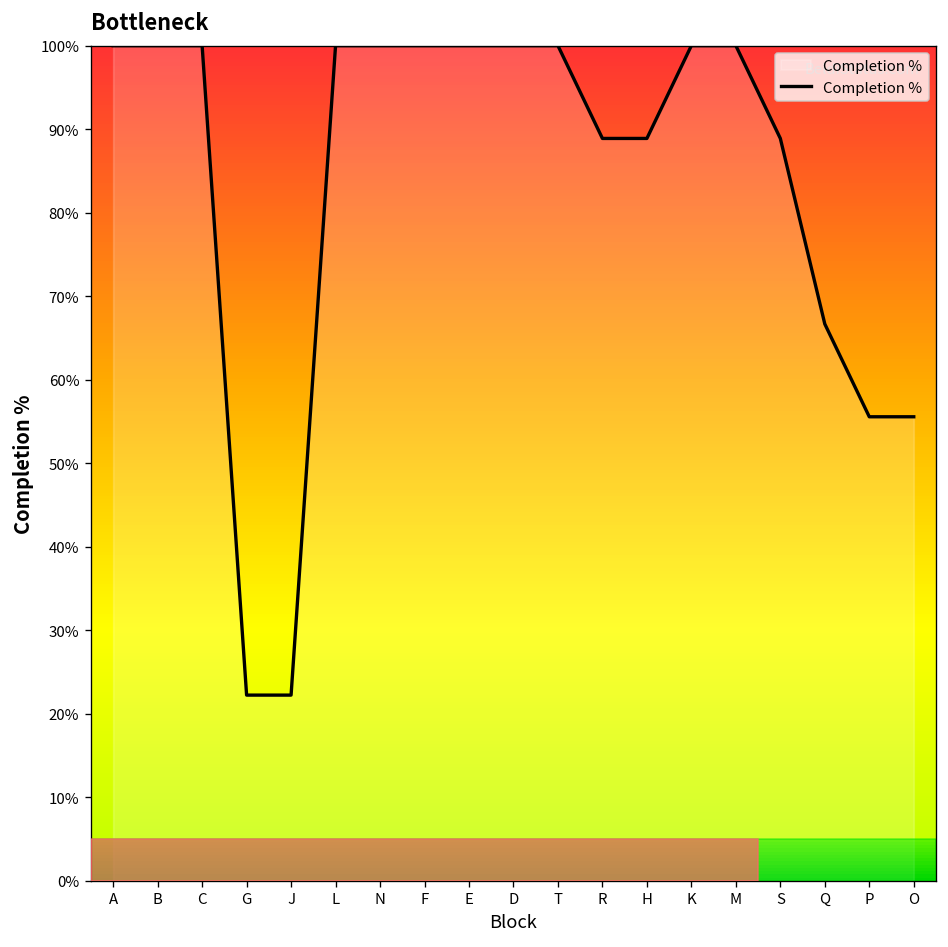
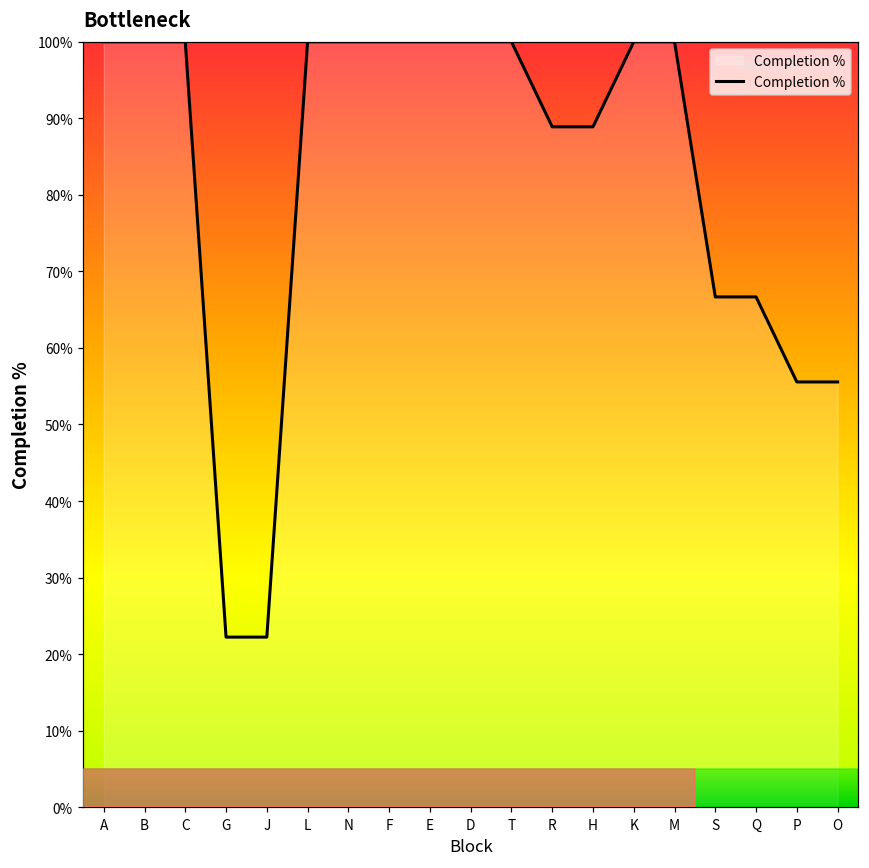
  {
    "A": "100%",
    "B": "100%",
    "C": "100%",
    "G": "22%",
    "J": "22%",
    "L": "100%",
    "N": "100%",
    "F": "100%",
    "E": "100%",
    "D": "100%",
    "T": "100%",
    "R": "89%",
    "H": "89%",
    "K": "100%",
    "M": "100%",
-   "S": "89%",
+   "S": "67%",
    "Q": "67%",
    "P": "56%",
    "O": "56%"
  }
